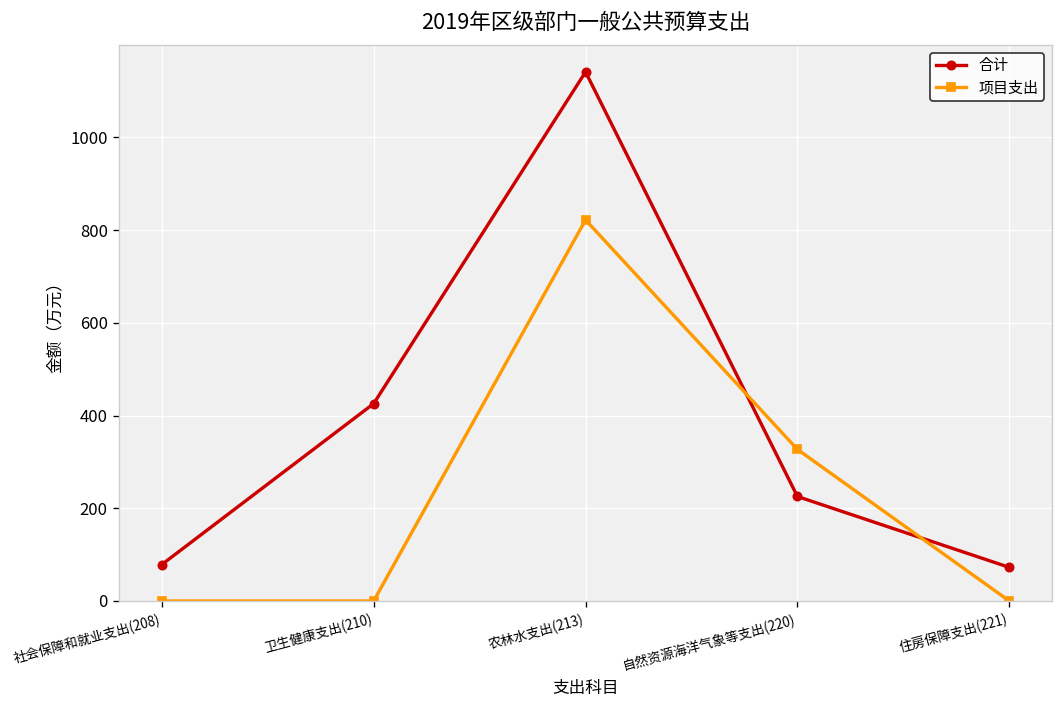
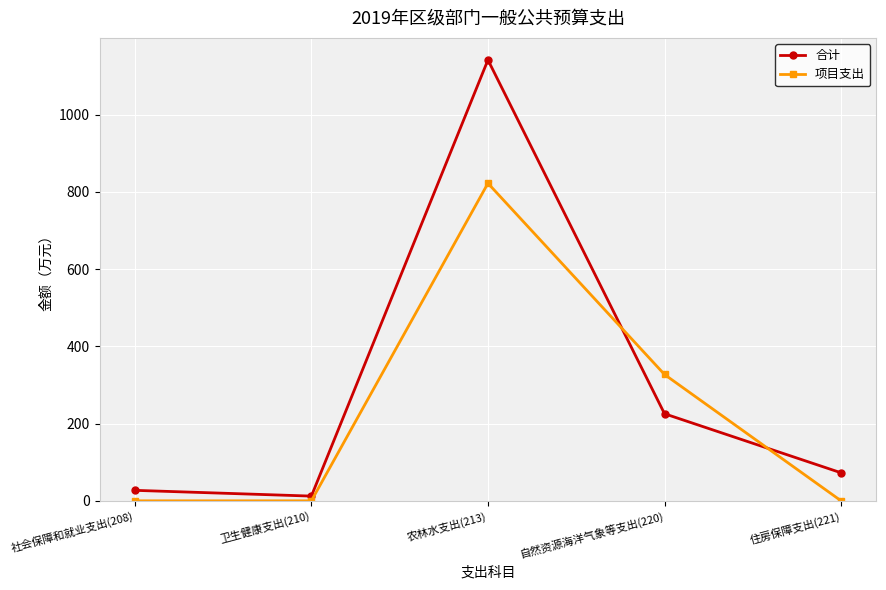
  {
    "合计": {
-     "社会保障和就业支出(208)": 80,
-     "卫生健康支出(210)": 430,
+     "社会保障和就业支出(208)": 30,
+     "卫生健康支出(210)": 10,
      "农林水支出(213)": 1140,
      "自然资源海洋气象等支出(220)": 230,
      "住房保障支出(221)": 70
    },
    "项目支出": {
      "社会保障和就业支出(208)": 0,
      "卫生健康支出(210)": 0,
      "农林水支出(213)": 820,
      "自然资源海洋气象等支出(220)": 330,
      "住房保障支出(221)": 0
    }
  }
